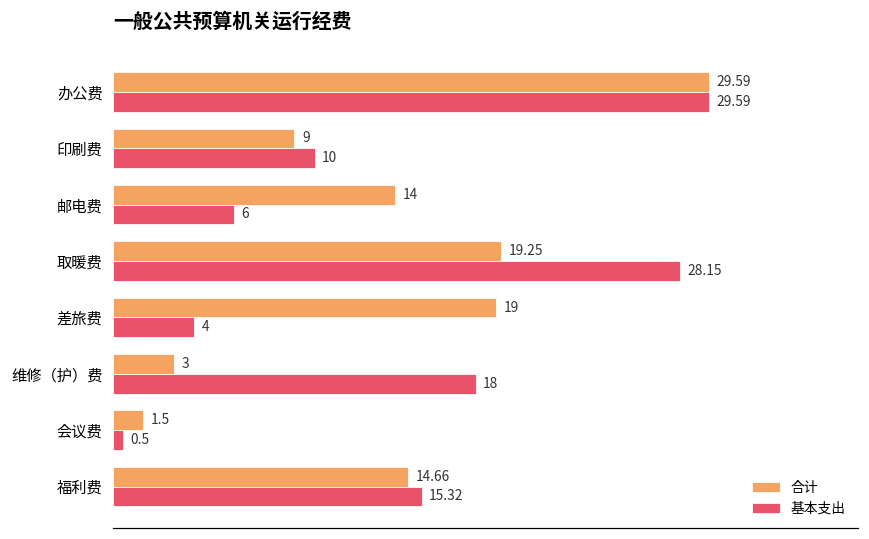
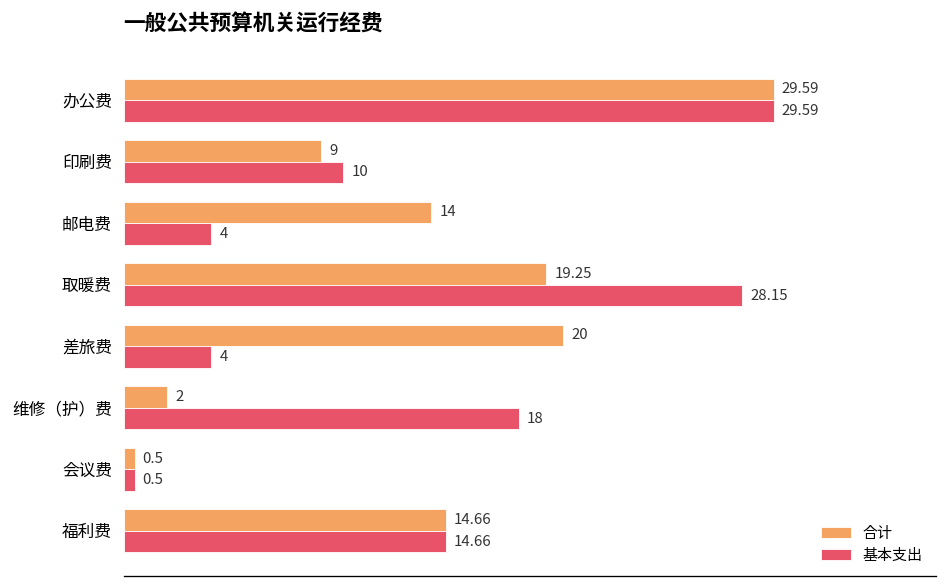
  {
    "合计": {
      "办公费": 29.59,
      "印刷费": 9,
      "邮电费": 14,
      "取暖费": 19.25,
-     "差旅费": 19,
-     "维修（护）费": 3,
-     "会议费": 1.5,
+     "差旅费": 20,
+     "维修（护）费": 2,
+     "会议费": 0.5,
      "福利费": 14.66
    },
    "基本支出": {
      "办公费": 29.59,
      "印刷费": 10,
-     "邮电费": 6,
+     "邮电费": 4,
      "取暖费": 28.15,
      "差旅费": 4,
      "维修（护）费": 18,
      "会议费": 0.5,
-     "福利费": 15.32
+     "福利费": 14.66
    }
  }
